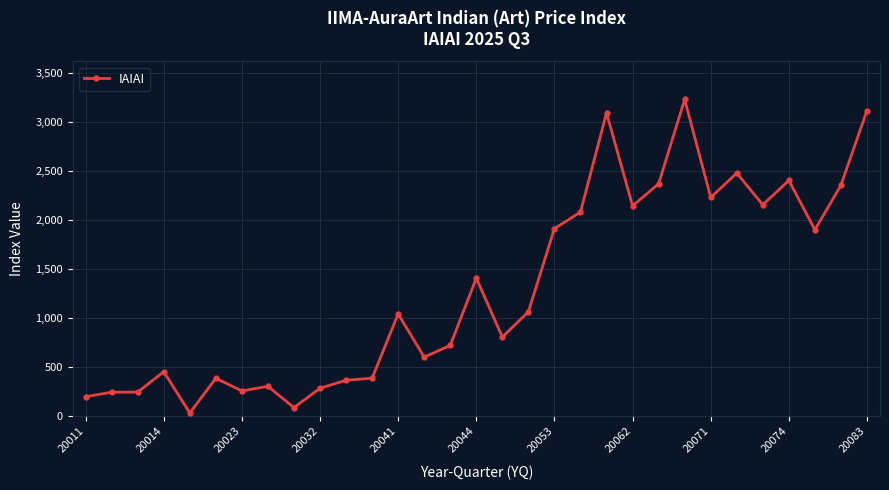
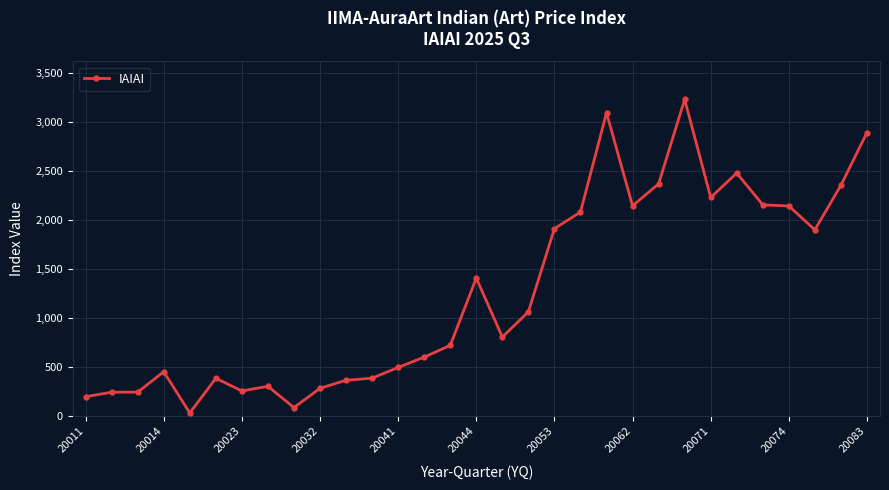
  {
    "20011": "200",
    "20014": "400",
    "20023": "300",
    "20032": "300",
-   "20041": "1,000",
+   "20041": "500",
    "20044": "1,400",
    "20053": "1,900",
    "20062": "2,100",
    "20071": "2,200",
-   "20074": "2,400",
-   "20083": "3,100"
+   "20074": "2,100",
+   "20083": "2,900"
  }
